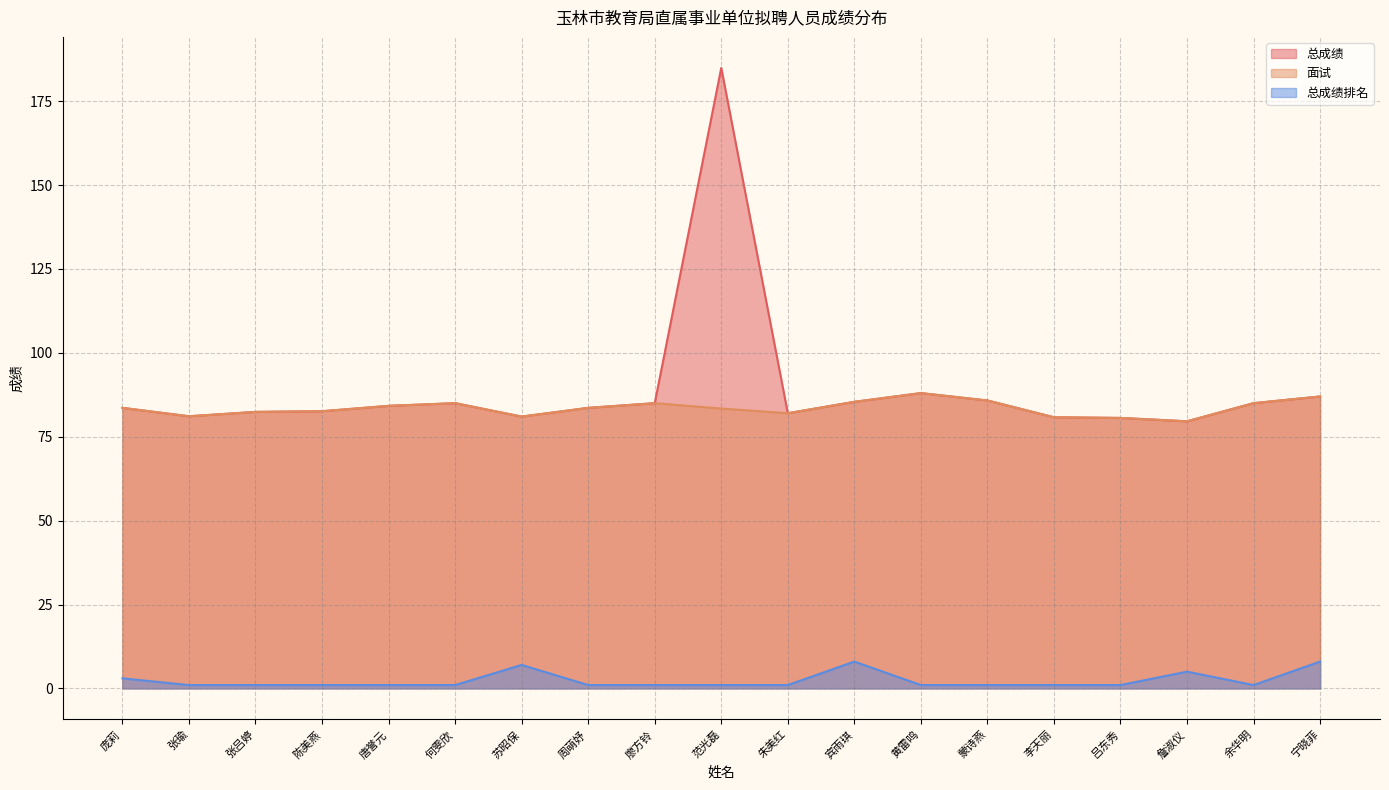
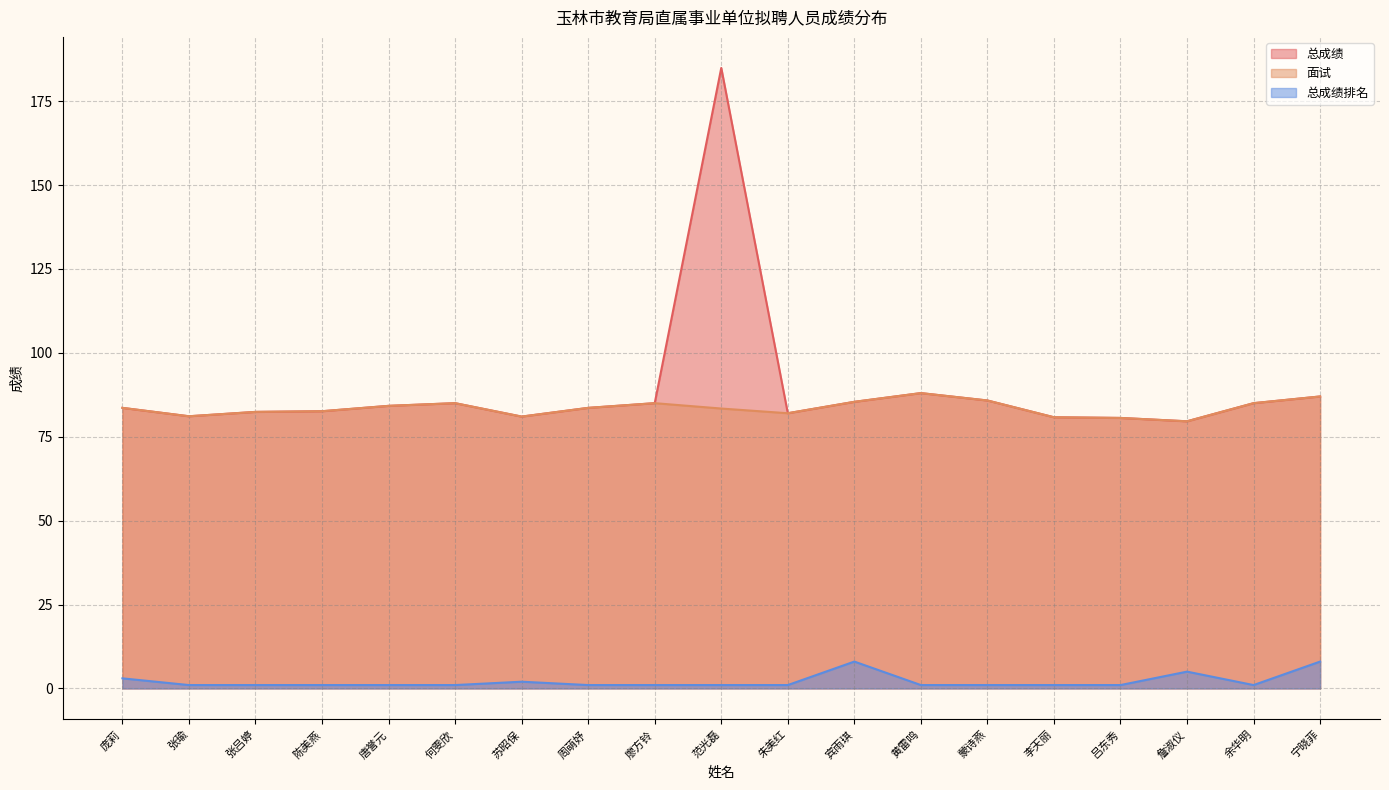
  {
    "总成绩排名": {
      "庞莉": 3,
      "张瑜": 1,
      "张吕婷": 1,
      "陈美燕": 1,
      "唐誉元": 1,
      "何雯欣": 1,
-     "苏昭保": 7,
+     "苏昭保": 2,
      "周萌妤": 1,
      "廖方铃": 1,
      "范光磊": 1,
      "朱美红": 1,
      "宾雨琪": 8,
      "黄雷鸣": 1,
      "蒙诗燕": 1,
      "李天丽": 1,
      "吕东秀": 1,
      "詹淑仪": 5,
      "余华明": 1,
      "宁晓菲": 8
    }
  }
